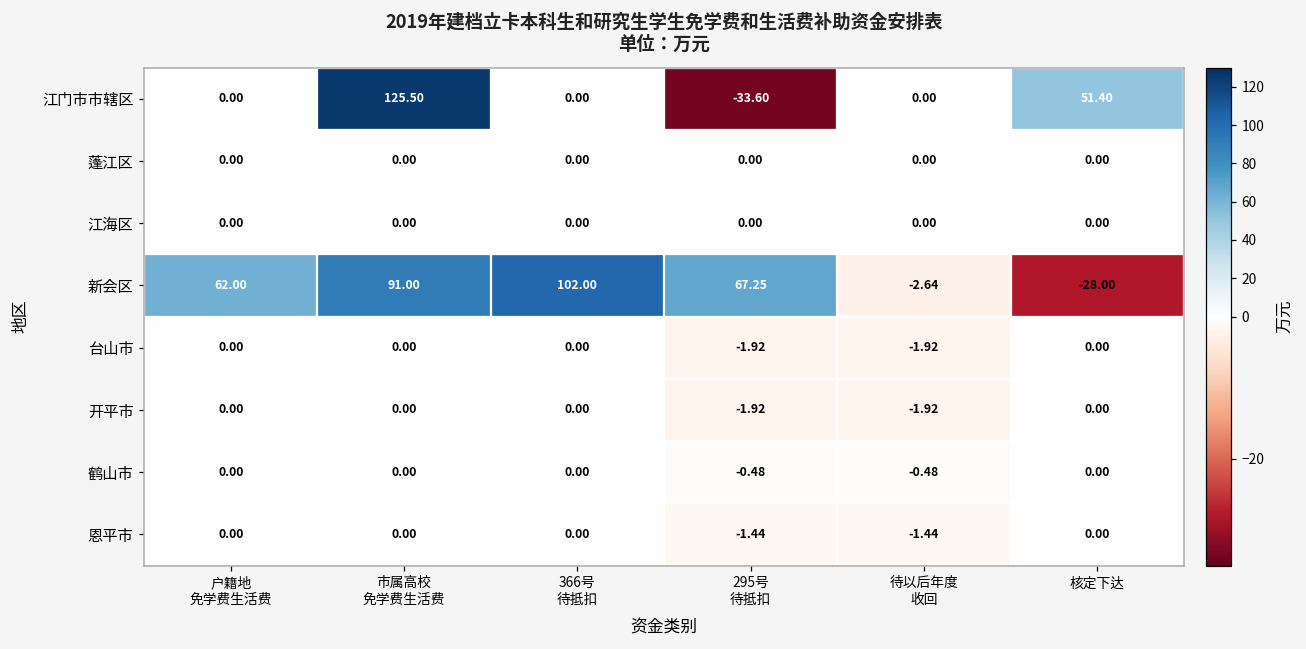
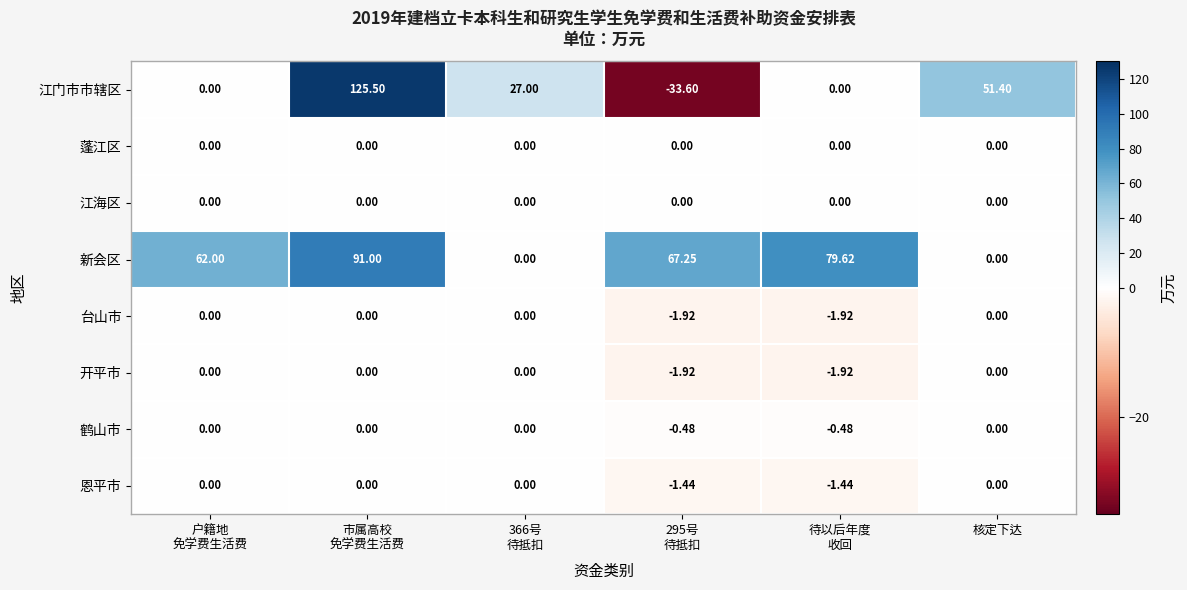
  {
    "江门市市辖区": {
      "户籍地 免学费生活费": 0.00,
      "市属高校 免学费生活费": 125.50,
-     "366号 待抵扣": 0.00,
+     "366号 待抵扣": 27.00,
      "295号 待抵扣": -33.60,
      "待以后年度 收回": 0.00,
      "核定下达": 51.40
    },
    "蓬江区": {
      "户籍地 免学费生活费": 0.00,
      "市属高校 免学费生活费": 0.00,
      "366号 待抵扣": 0.00,
      "295号 待抵扣": 0.00,
      "待以后年度 收回": 0.00,
      "核定下达": 0.00
    },
    "江海区": {
      "户籍地 免学费生活费": 0.00,
      "市属高校 免学费生活费": 0.00,
      "366号 待抵扣": 0.00,
      "295号 待抵扣": 0.00,
      "待以后年度 收回": 0.00,
      "核定下达": 0.00
    },
    "新会区": {
      "户籍地 免学费生活费": 62.00,
      "市属高校 免学费生活费": 91.00,
-     "366号 待抵扣": 102.00,
+     "366号 待抵扣": 0.00,
      "295号 待抵扣": 67.25,
-     "待以后年度 收回": -2.64,
-     "核定下达": -28.00
+     "待以后年度 收回": 79.62,
+     "核定下达": 0.00
    },
    "台山市": {
      "户籍地 免学费生活费": 0.00,
      "市属高校 免学费生活费": 0.00,
      "366号 待抵扣": 0.00,
      "295号 待抵扣": -1.92,
      "待以后年度 收回": -1.92,
      "核定下达": 0.00
    },
    "开平市": {
      "户籍地 免学费生活费": 0.00,
      "市属高校 免学费生活费": 0.00,
      "366号 待抵扣": 0.00,
      "295号 待抵扣": -1.92,
      "待以后年度 收回": -1.92,
      "核定下达": 0.00
    },
    "鹤山市": {
      "户籍地 免学费生活费": 0.00,
      "市属高校 免学费生活费": 0.00,
      "366号 待抵扣": 0.00,
      "295号 待抵扣": -0.48,
      "待以后年度 收回": -0.48,
      "核定下达": 0.00
    },
    "恩平市": {
      "户籍地 免学费生活费": 0.00,
      "市属高校 免学费生活费": 0.00,
      "366号 待抵扣": 0.00,
      "295号 待抵扣": -1.44,
      "待以后年度 收回": -1.44,
      "核定下达": 0.00
    }
  }
